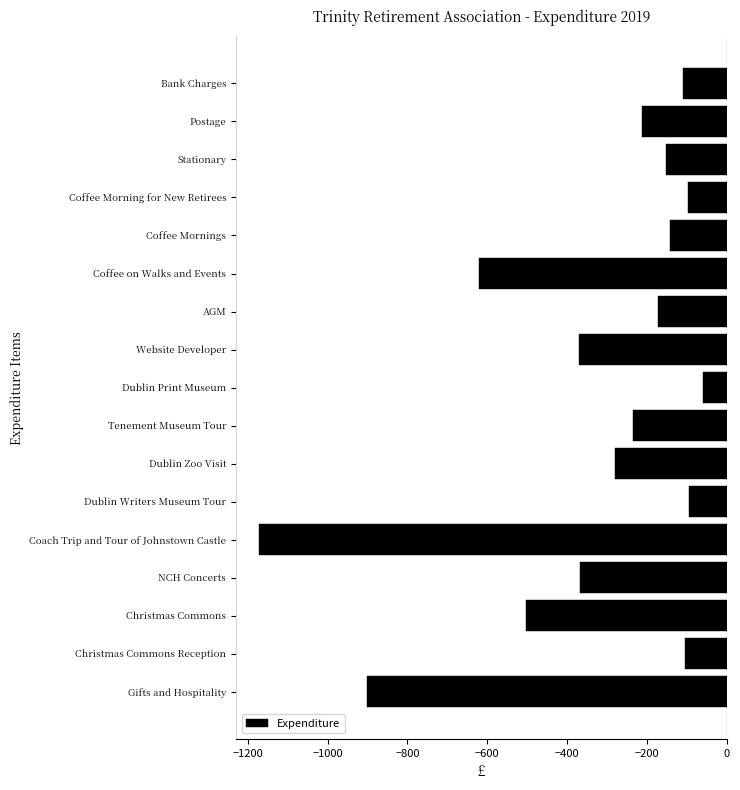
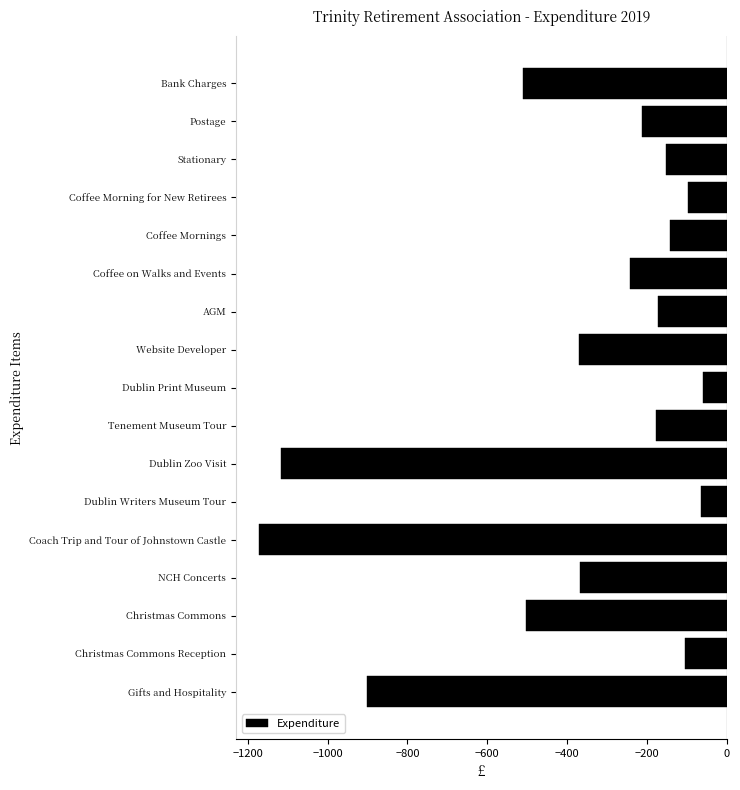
  {
-   "Bank Charges": -110,
+   "Bank Charges": -510,
    "Postage": -210,
    "Stationary": -150,
    "Coffee Morning for New Retirees": -100,
    "Coffee Mornings": -140,
-   "Coffee on Walks and Events": -620,
+   "Coffee on Walks and Events": -240,
    "AGM": -170,
    "Website Developer": -370,
    "Dublin Print Museum": -60,
-   "Tenement Museum Tour": -230,
-   "Dublin Zoo Visit": -280,
-   "Dublin Writers Museum Tour": -100,
+   "Tenement Museum Tour": -180,
+   "Dublin Zoo Visit": -1120,
+   "Dublin Writers Museum Tour": -70,
    "Coach Trip and Tour of Johnstown Castle": -1170,
    "NCH Concerts": -370,
    "Christmas Commons": -500,
    "Christmas Commons Reception": -100,
    "Gifts and Hospitality": -900
  }
